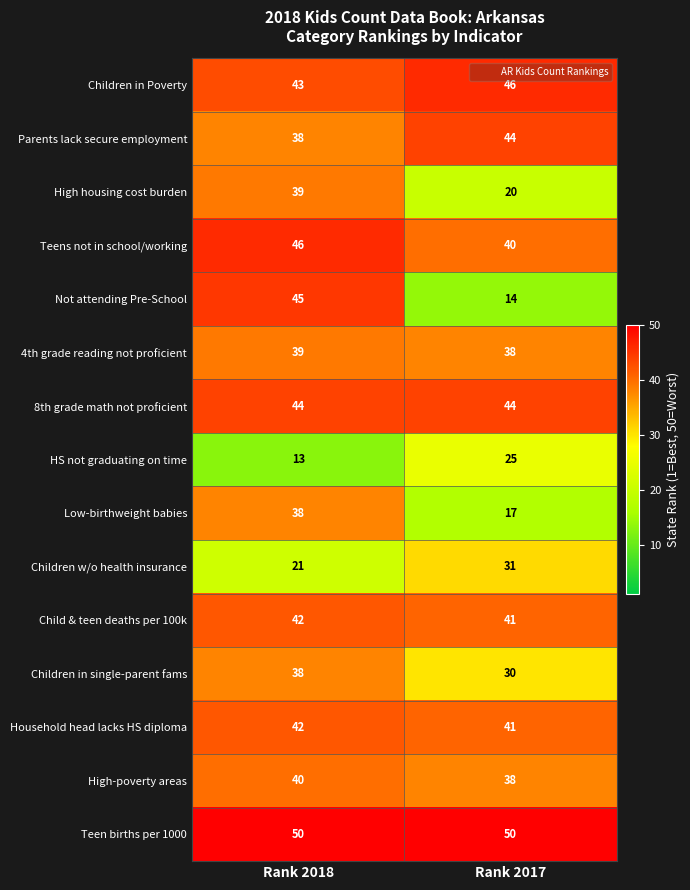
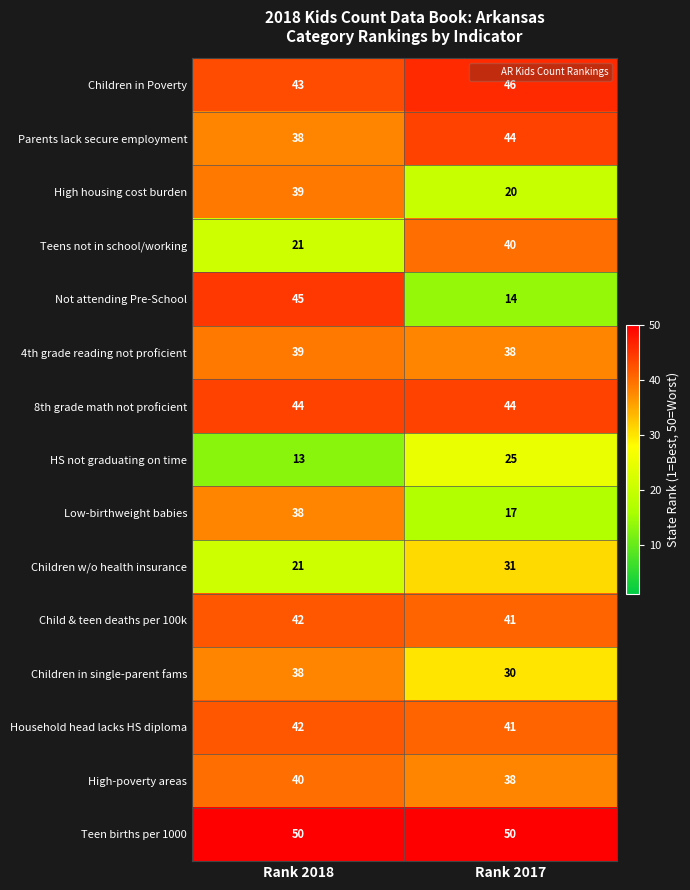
  {
    "Children in Poverty": {
      "Rank 2018": 43
    },
    "Parents lack secure employment": {
      "Rank 2018": 38,
      "Rank 2017": 44
    },
    "High housing cost burden": {
      "Rank 2018": 39,
      "Rank 2017": 20
    },
    "Teens not in school/working": {
-     "Rank 2018": 46,
+     "Rank 2018": 21,
      "Rank 2017": 40
    },
    "Not attending Pre-School": {
      "Rank 2018": 45,
      "Rank 2017": 14
    },
    "4th grade reading not proficient": {
      "Rank 2018": 39,
      "Rank 2017": 38
    },
    "8th grade math not proficient": {
      "Rank 2018": 44,
      "Rank 2017": 44
    },
    "HS not graduating on time": {
      "Rank 2018": 13,
      "Rank 2017": 25
    },
    "Low-birthweight babies": {
      "Rank 2018": 38,
      "Rank 2017": 17
    },
    "Children w/o health insurance": {
      "Rank 2018": 21,
      "Rank 2017": 31
    },
    "Child & teen deaths per 100k": {
      "Rank 2018": 42,
      "Rank 2017": 41
    },
    "Children in single-parent fams": {
      "Rank 2018": 38,
      "Rank 2017": 30
    },
    "Household head lacks HS diploma": {
      "Rank 2018": 42,
      "Rank 2017": 41
    },
    "High-poverty areas": {
      "Rank 2018": 40,
      "Rank 2017": 38
    },
    "Teen births per 1000": {
      "Rank 2018": 50,
      "Rank 2017": 50
    }
  }
